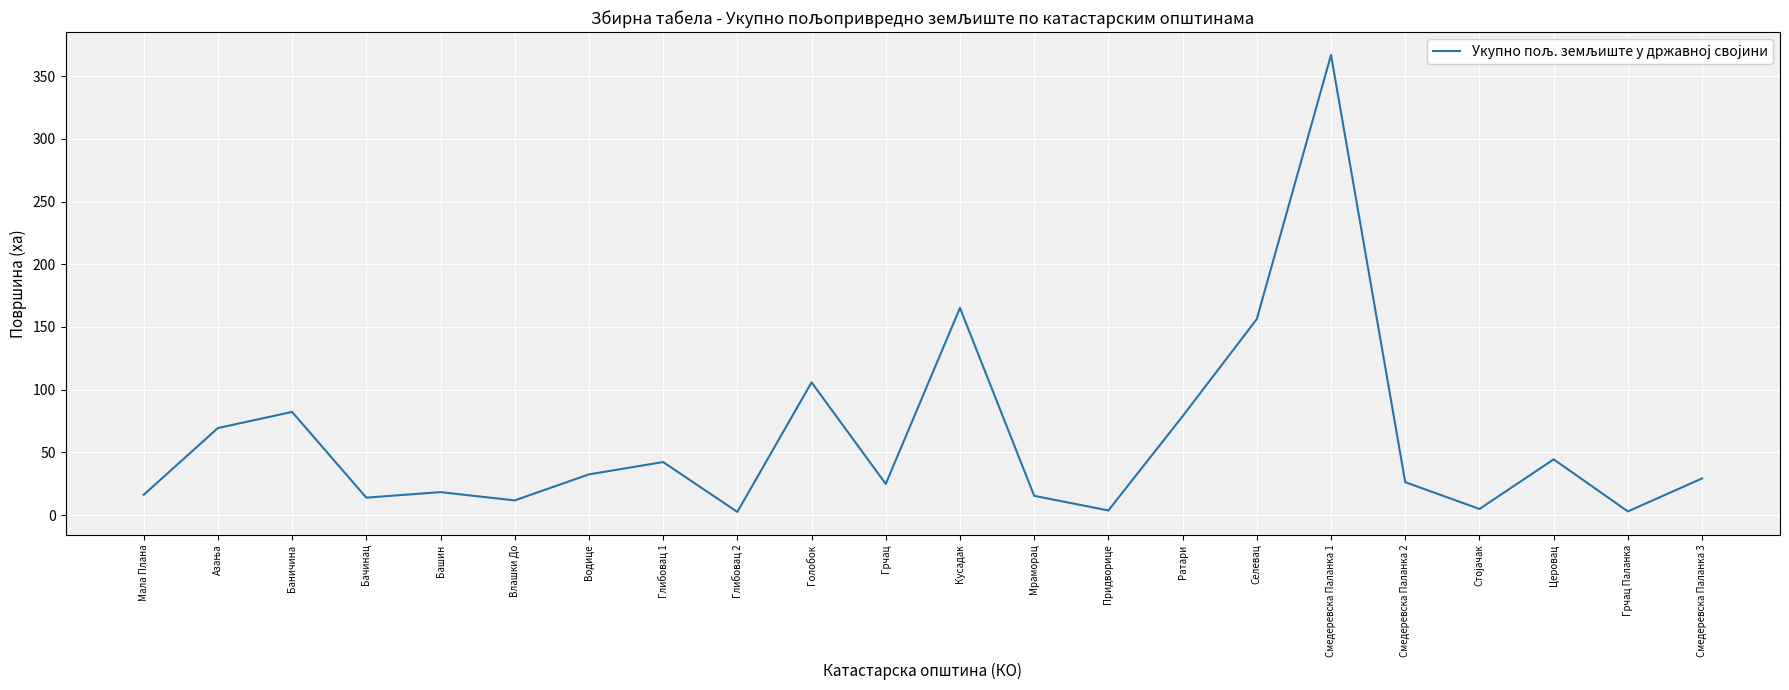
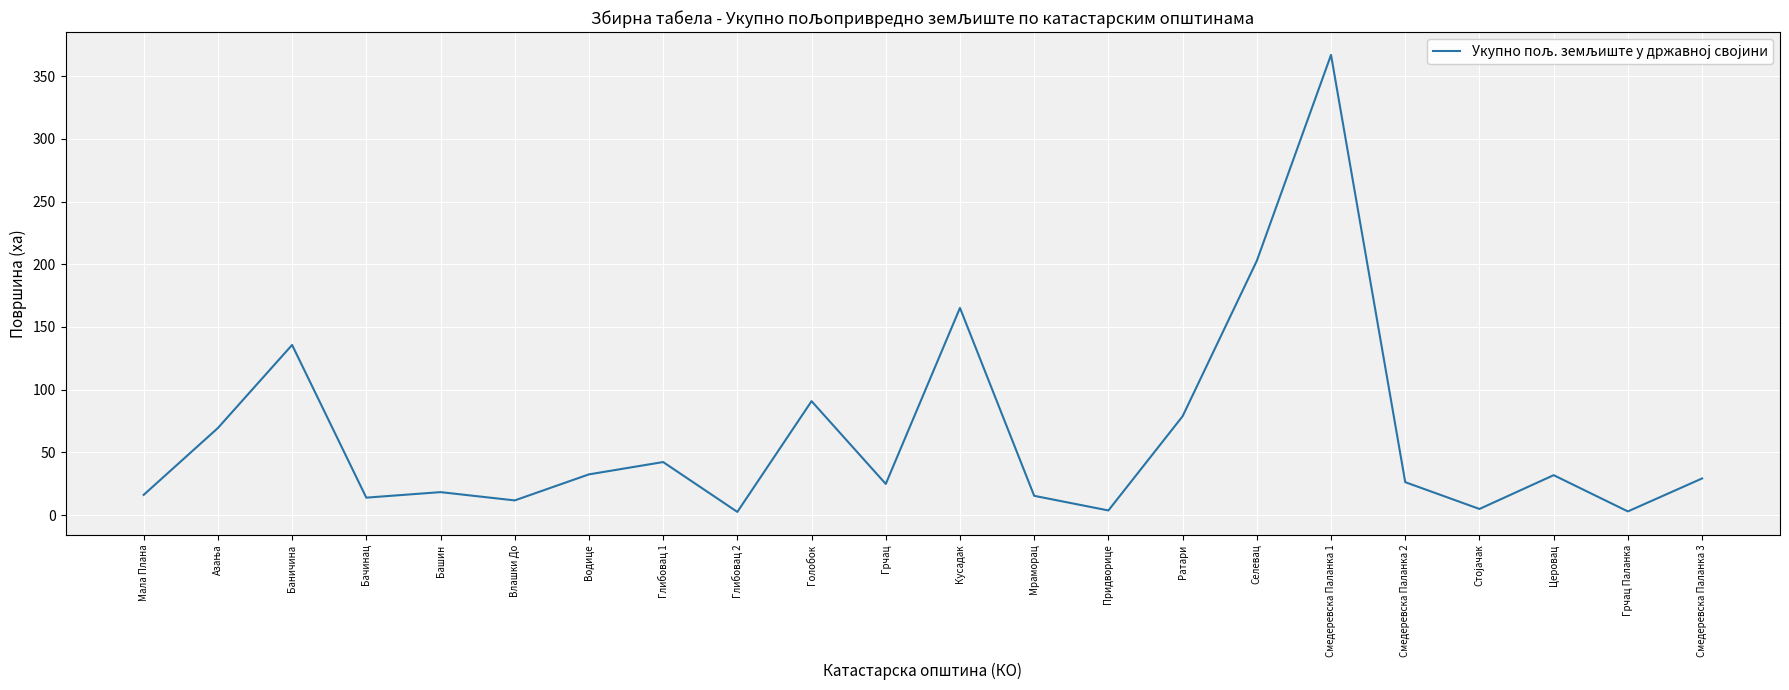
  {
    "Мала Плана": 16,
    "Азања": 69,
-   "Баничина": 82,
+   "Баничина": 136,
    "Бачинац": 14,
    "Башин": 18,
    "Влашки До": 12,
    "Водице": 32,
    "Глибовац 1": 42,
    "Глибовац 2": 3,
-   "Голобок": 106,
+   "Голобок": 91,
    "Грчац": 25,
    "Кусадак": 165,
    "Мраморац": 15,
    "Придворице": 4,
    "Ратари": 79,
-   "Селевац": 156,
+   "Селевац": 203,
    "Смедеревска Паланка 1": 367,
    "Смедеревска Паланка 2": 26,
    "Стојачак": 5,
-   "Церовац": 44,
+   "Церовац": 32,
    "Грчац Паланка": 3,
    "Смедеревска Паланка 3": 29
  }
